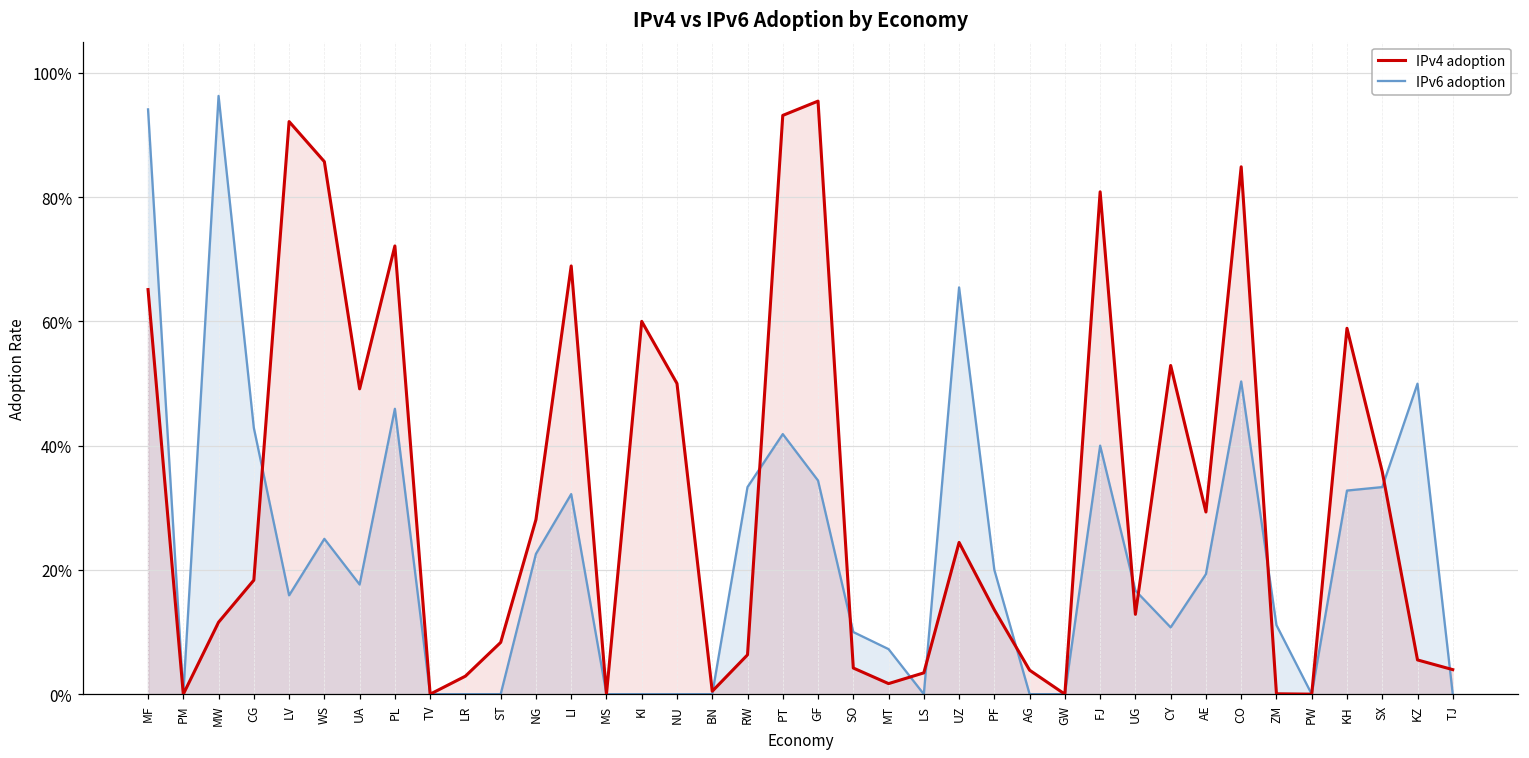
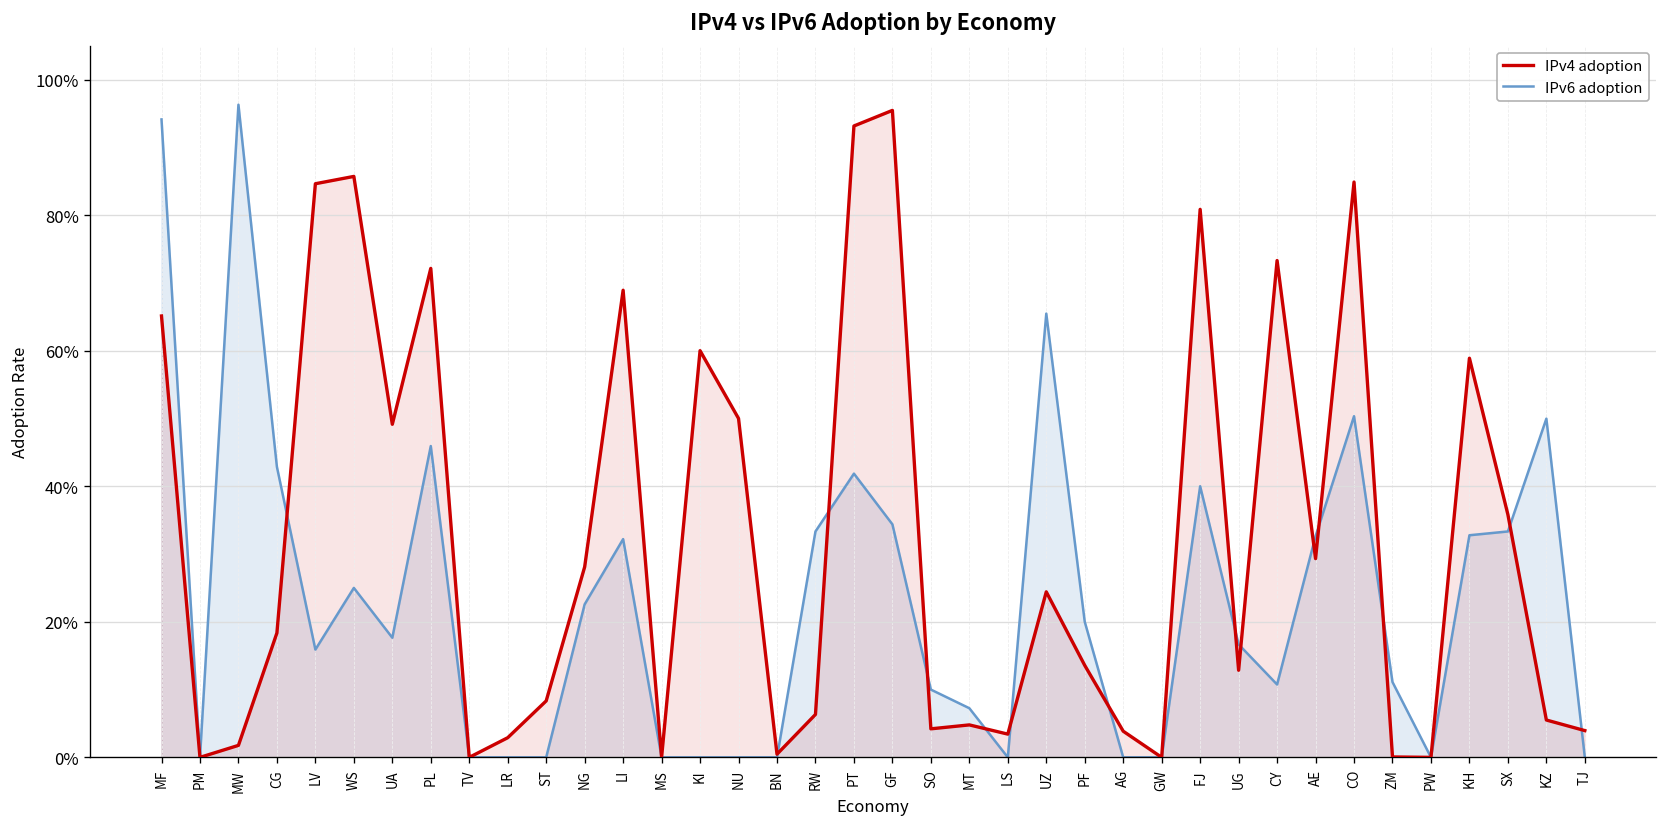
  {
    "IPv4 adoption": {
      "MF": "65%",
-     "MW": "12%",
+     "MW": "2%",
      "CG": "18%",
-     "LV": "92%",
+     "LV": "85%",
      "WS": "86%",
      "UA": "49%",
      "PL": "72%",
      "LR": "3%",
      "ST": "8%",
      "NG": "28%",
      "LI": "69%",
      "KI": "60%",
      "NU": "50%",
      "BN": "0%",
      "RW": "6%",
      "PT": "93%",
      "GF": "95%",
      "SO": "4%",
-     "MT": "2%",
+     "MT": "5%",
      "LS": "3%",
      "UZ": "24%",
      "PF": "14%",
      "AG": "4%",
      "FJ": "81%",
      "UG": "13%",
-     "CY": "53%",
+     "CY": "73%",
      "AE": "29%",
      "CO": "85%",
      "ZM": "0%",
      "KH": "59%",
      "SX": "36%",
      "KZ": "6%",
      "TJ": "4%"
    },
    "IPv6 adoption": {
      "MF": "94%",
      "MW": "96%",
      "CG": "43%",
      "LV": "16%",
      "WS": "25%",
      "UA": "18%",
      "PL": "46%",
      "LR": "0%",
      "ST": "0%",
      "NG": "23%",
      "LI": "32%",
      "KI": "0%",
      "NU": "0%",
      "BN": "0%",
      "RW": "33%",
      "PT": "42%",
      "GF": "34%",
      "SO": "10%",
      "MT": "7%",
      "LS": "0%",
      "UZ": "65%",
      "PF": "20%",
      "AG": "0%",
      "FJ": "40%",
      "UG": "17%",
      "CY": "11%",
-     "AE": "19%",
+     "AE": "33%",
      "CO": "50%",
      "ZM": "11%",
      "KH": "33%",
      "SX": "33%",
      "KZ": "50%",
      "TJ": "0%"
    }
  }
